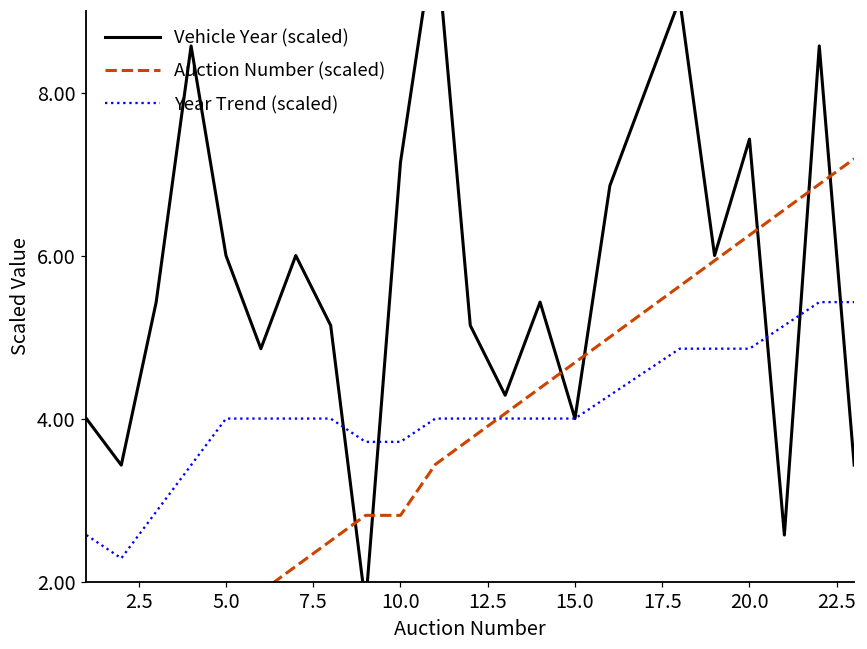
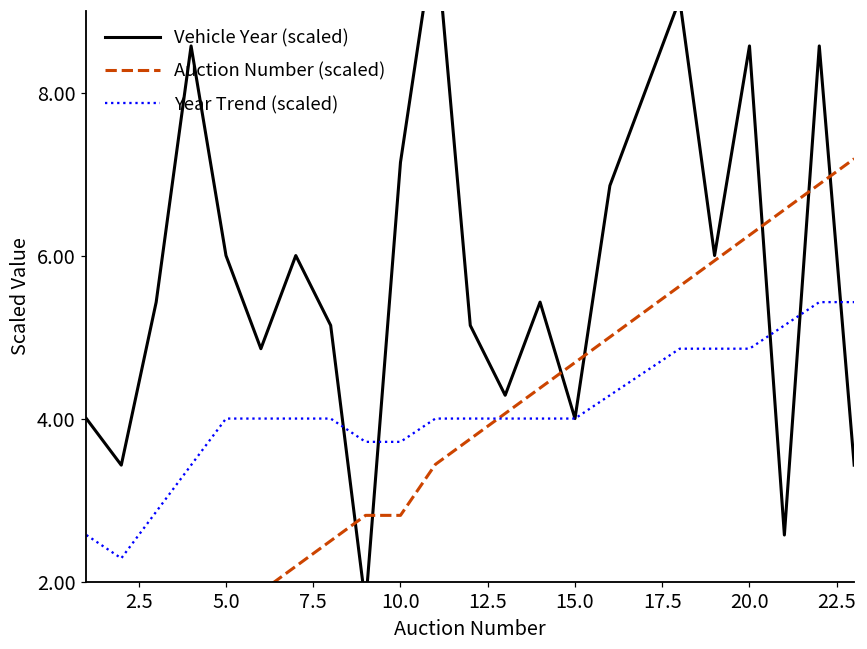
  {
    "Vehicle Year (scaled)": {
      "5.0": 6.0,
      "10.0": 7.1,
-     "20.0": 7.4
+     "20.0": 8.6
    },
    "Auction Number (scaled)": {
      "10.0": 2.8,
      "15.0": 4.7,
      "20.0": 6.3
    },
    "Year Trend (scaled)": {
      "5.0": 4.0,
      "10.0": 3.7,
      "20.0": 4.9
    }
  }
